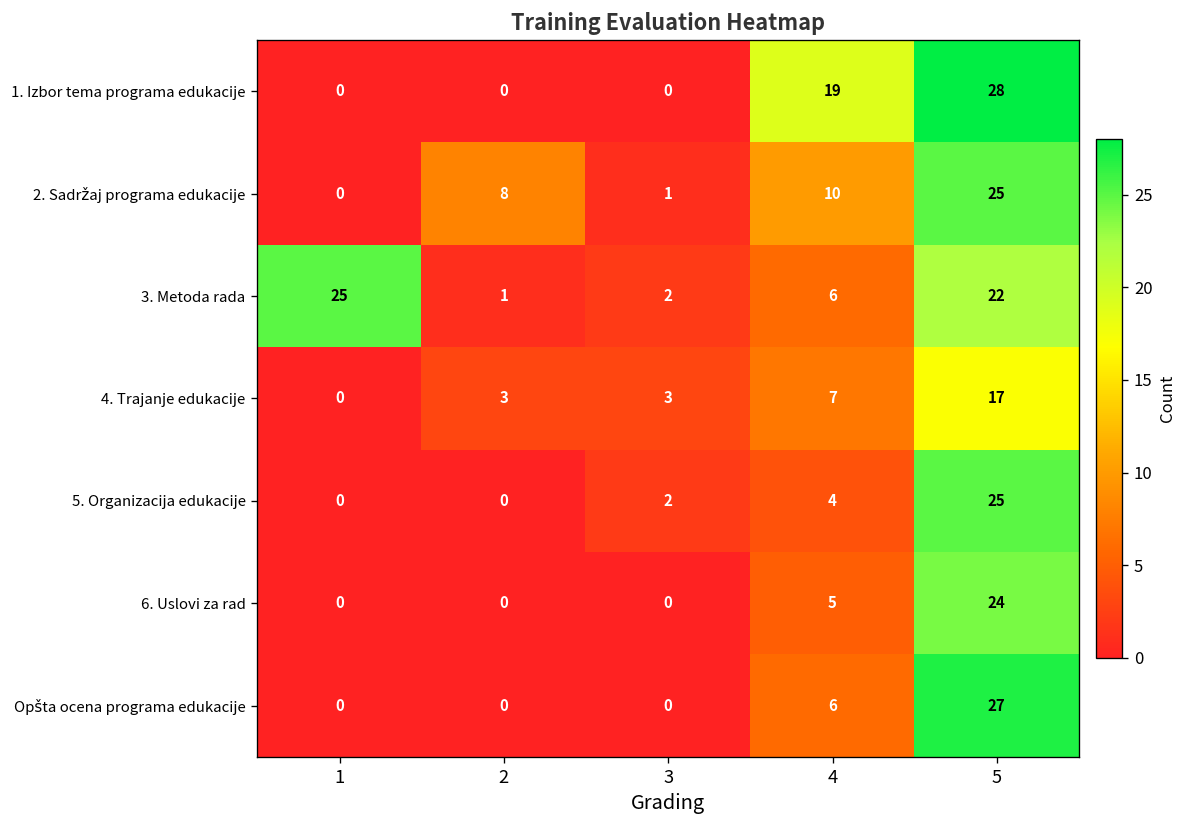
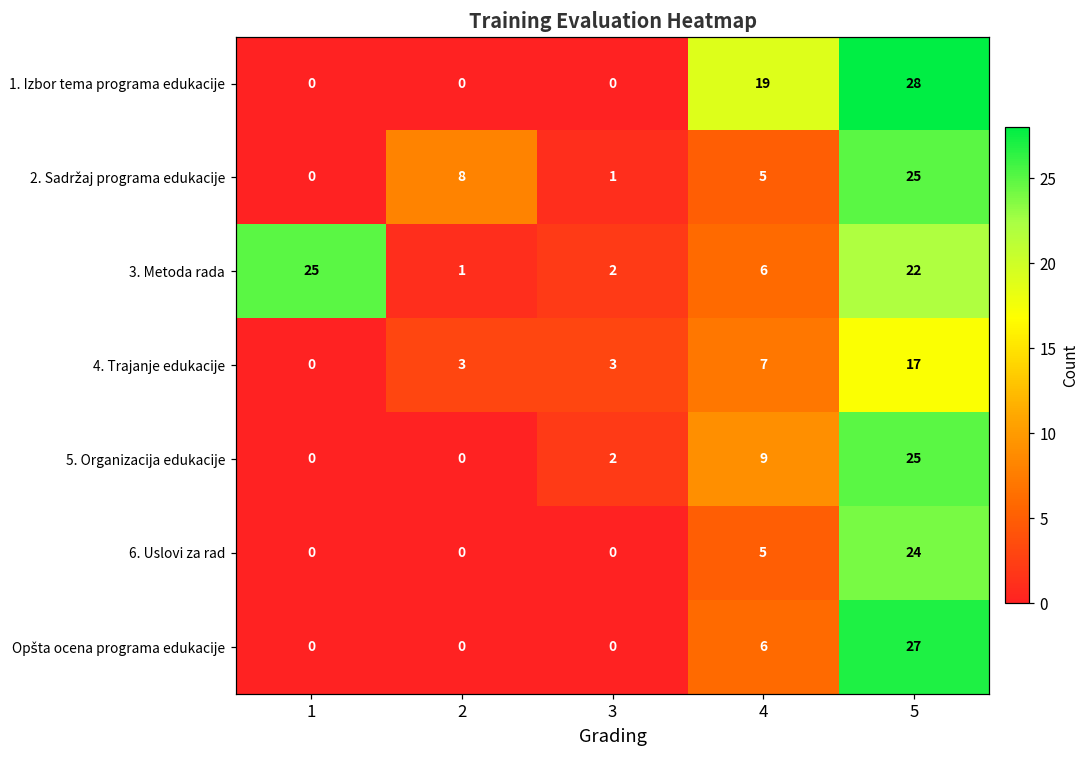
  {
    "1. Izbor tema programa edukacije": {
      "1": 0,
      "2": 0,
      "3": 0,
      "4": 19,
      "5": 28
    },
    "2. Sadržaj programa edukacije": {
      "1": 0,
      "2": 8,
      "3": 1,
-     "4": 10,
+     "4": 5,
      "5": 25
    },
    "3. Metoda rada": {
      "1": 25,
      "2": 1,
      "3": 2,
      "4": 6,
      "5": 22
    },
    "4. Trajanje edukacije": {
      "1": 0,
      "2": 3,
      "3": 3,
      "4": 7,
      "5": 17
    },
    "5. Organizacija edukacije": {
      "1": 0,
      "2": 0,
      "3": 2,
-     "4": 4,
+     "4": 9,
      "5": 25
    },
    "6. Uslovi za rad": {
      "1": 0,
      "2": 0,
      "3": 0,
      "4": 5,
      "5": 24
    },
    "Opšta ocena programa edukacije": {
      "1": 0,
      "2": 0,
      "3": 0,
      "4": 6,
      "5": 27
    }
  }
